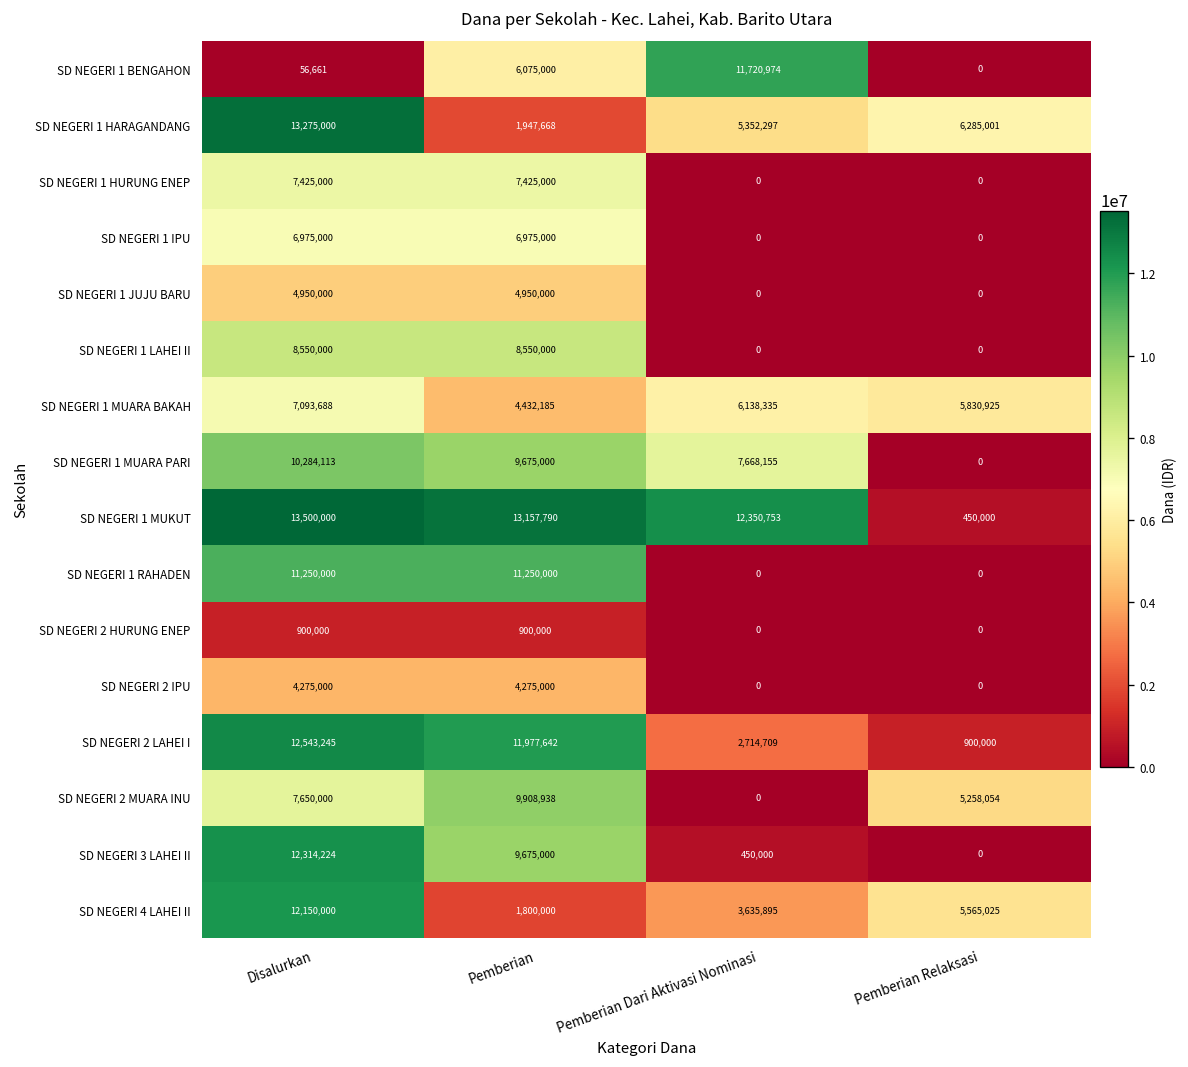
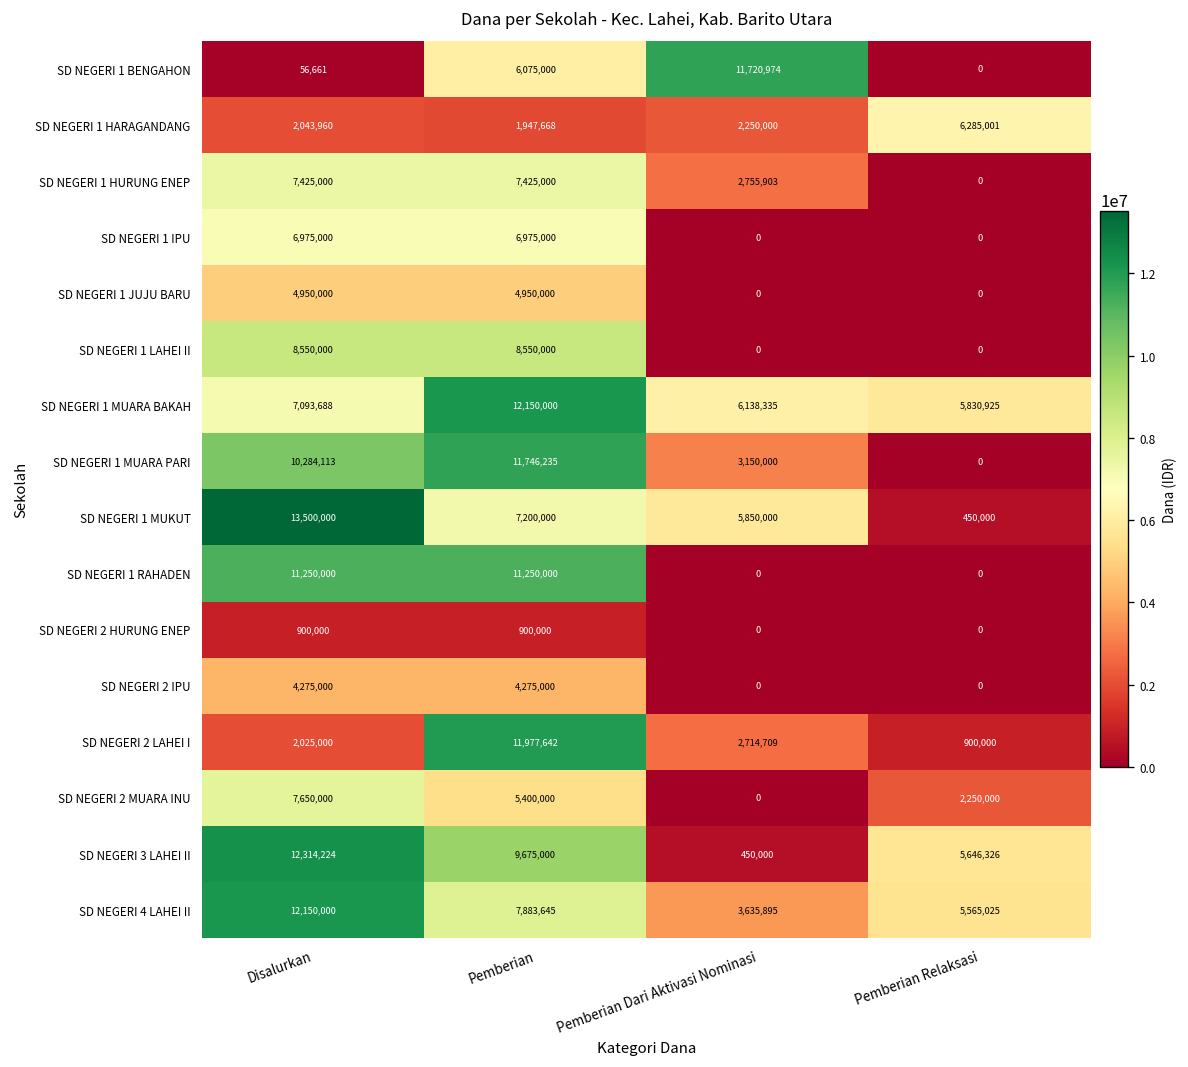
  {
    "SD NEGERI 1 BENGAHON": {
      "Disalurkan": "56,661",
      "Pemberian": "6,075,000",
      "Pemberian Dari Aktivasi Nominasi": "11,720,974",
      "Pemberian Relaksasi": "0"
    },
    "SD NEGERI 1 HARAGANDANG": {
-     "Disalurkan": "13,275,000",
+     "Disalurkan": "2,043,960",
      "Pemberian": "1,947,668",
-     "Pemberian Dari Aktivasi Nominasi": "5,352,297",
+     "Pemberian Dari Aktivasi Nominasi": "2,250,000",
      "Pemberian Relaksasi": "6,285,001"
    },
    "SD NEGERI 1 HURUNG ENEP": {
      "Disalurkan": "7,425,000",
      "Pemberian": "7,425,000",
-     "Pemberian Dari Aktivasi Nominasi": "0",
+     "Pemberian Dari Aktivasi Nominasi": "2,755,903",
      "Pemberian Relaksasi": "0"
    },
    "SD NEGERI 1 IPU": {
      "Disalurkan": "6,975,000",
      "Pemberian": "6,975,000",
      "Pemberian Dari Aktivasi Nominasi": "0",
      "Pemberian Relaksasi": "0"
    },
    "SD NEGERI 1 JUJU BARU": {
      "Disalurkan": "4,950,000",
      "Pemberian": "4,950,000",
      "Pemberian Dari Aktivasi Nominasi": "0",
      "Pemberian Relaksasi": "0"
    },
    "SD NEGERI 1 LAHEI II": {
      "Disalurkan": "8,550,000",
      "Pemberian": "8,550,000",
      "Pemberian Dari Aktivasi Nominasi": "0",
      "Pemberian Relaksasi": "0"
    },
    "SD NEGERI 1 MUARA BAKAH": {
      "Disalurkan": "7,093,688",
-     "Pemberian": "4,432,185",
+     "Pemberian": "12,150,000",
      "Pemberian Dari Aktivasi Nominasi": "6,138,335",
      "Pemberian Relaksasi": "5,830,925"
    },
    "SD NEGERI 1 MUARA PARI": {
      "Disalurkan": "10,284,113",
-     "Pemberian": "9,675,000",
-     "Pemberian Dari Aktivasi Nominasi": "7,668,155",
+     "Pemberian": "11,746,235",
+     "Pemberian Dari Aktivasi Nominasi": "3,150,000",
      "Pemberian Relaksasi": "0"
    },
    "SD NEGERI 1 MUKUT": {
      "Disalurkan": "13,500,000",
-     "Pemberian": "13,157,790",
-     "Pemberian Dari Aktivasi Nominasi": "12,350,753",
+     "Pemberian": "7,200,000",
+     "Pemberian Dari Aktivasi Nominasi": "5,850,000",
      "Pemberian Relaksasi": "450,000"
    },
    "SD NEGERI 1 RAHADEN": {
      "Disalurkan": "11,250,000",
      "Pemberian": "11,250,000",
      "Pemberian Dari Aktivasi Nominasi": "0",
      "Pemberian Relaksasi": "0"
    },
    "SD NEGERI 2 HURUNG ENEP": {
      "Disalurkan": "900,000",
      "Pemberian": "900,000",
      "Pemberian Dari Aktivasi Nominasi": "0",
      "Pemberian Relaksasi": "0"
    },
    "SD NEGERI 2 IPU": {
      "Disalurkan": "4,275,000",
      "Pemberian": "4,275,000",
      "Pemberian Dari Aktivasi Nominasi": "0",
      "Pemberian Relaksasi": "0"
    },
    "SD NEGERI 2 LAHEI I": {
-     "Disalurkan": "12,543,245",
+     "Disalurkan": "2,025,000",
      "Pemberian": "11,977,642",
      "Pemberian Dari Aktivasi Nominasi": "2,714,709",
      "Pemberian Relaksasi": "900,000"
    },
    "SD NEGERI 2 MUARA INU": {
      "Disalurkan": "7,650,000",
-     "Pemberian": "9,908,938",
+     "Pemberian": "5,400,000",
      "Pemberian Dari Aktivasi Nominasi": "0",
-     "Pemberian Relaksasi": "5,258,054"
+     "Pemberian Relaksasi": "2,250,000"
    },
    "SD NEGERI 3 LAHEI II": {
      "Disalurkan": "12,314,224",
      "Pemberian": "9,675,000",
      "Pemberian Dari Aktivasi Nominasi": "450,000",
-     "Pemberian Relaksasi": "0"
+     "Pemberian Relaksasi": "5,646,326"
    },
    "SD NEGERI 4 LAHEI II": {
      "Disalurkan": "12,150,000",
-     "Pemberian": "1,800,000",
+     "Pemberian": "7,883,645",
      "Pemberian Dari Aktivasi Nominasi": "3,635,895",
      "Pemberian Relaksasi": "5,565,025"
    }
  }
